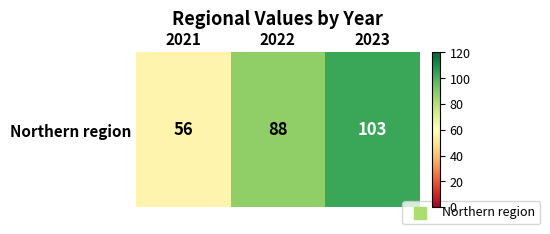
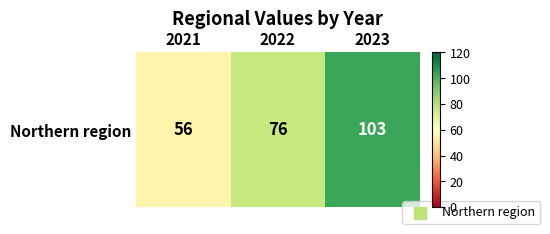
  {
    "Northern region": {
      "2021": 56,
-     "2022": 88,
+     "2022": 76,
      "2023": 103
    }
  }
